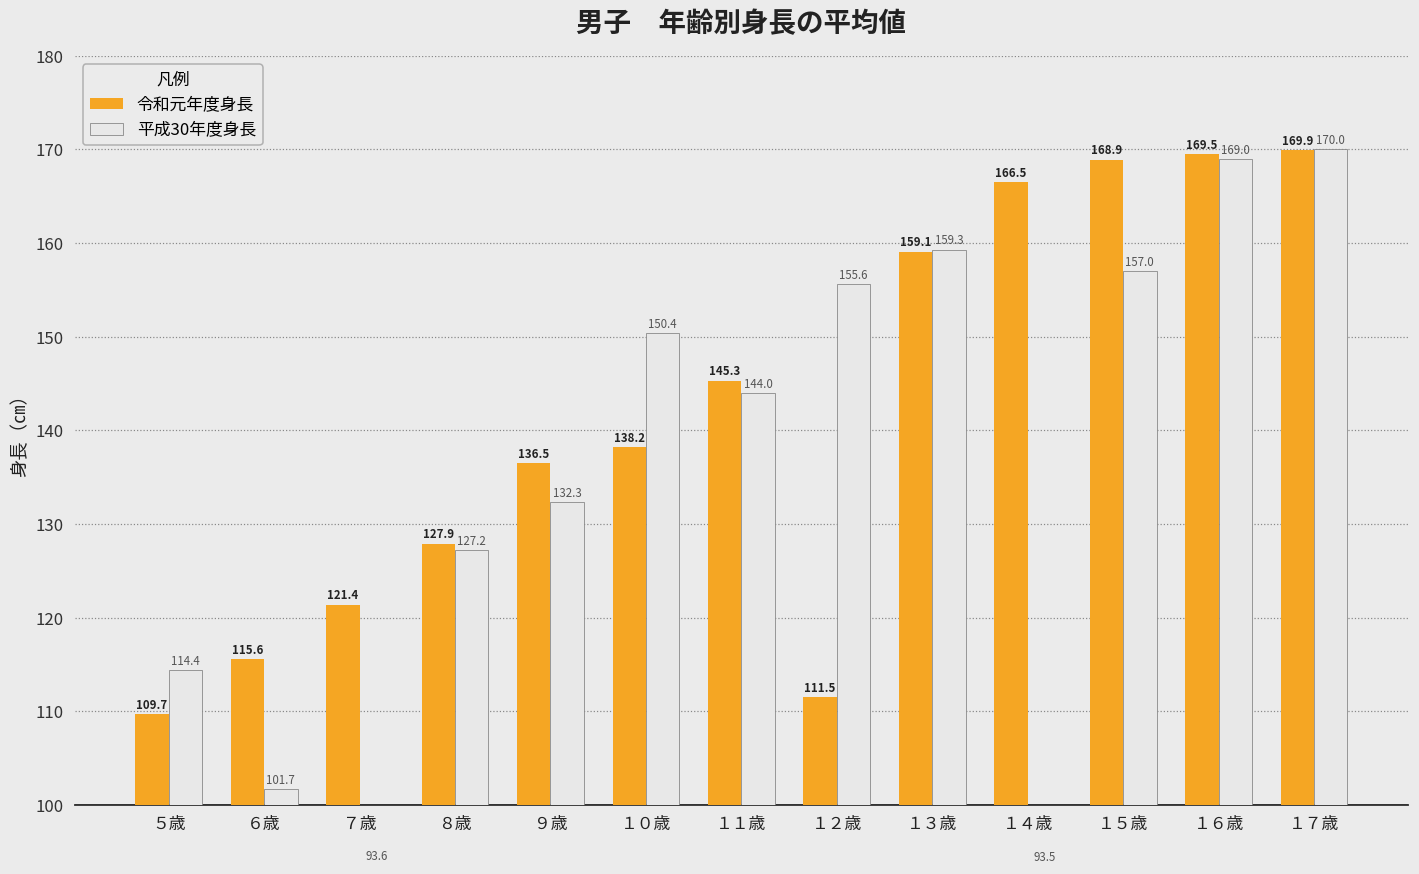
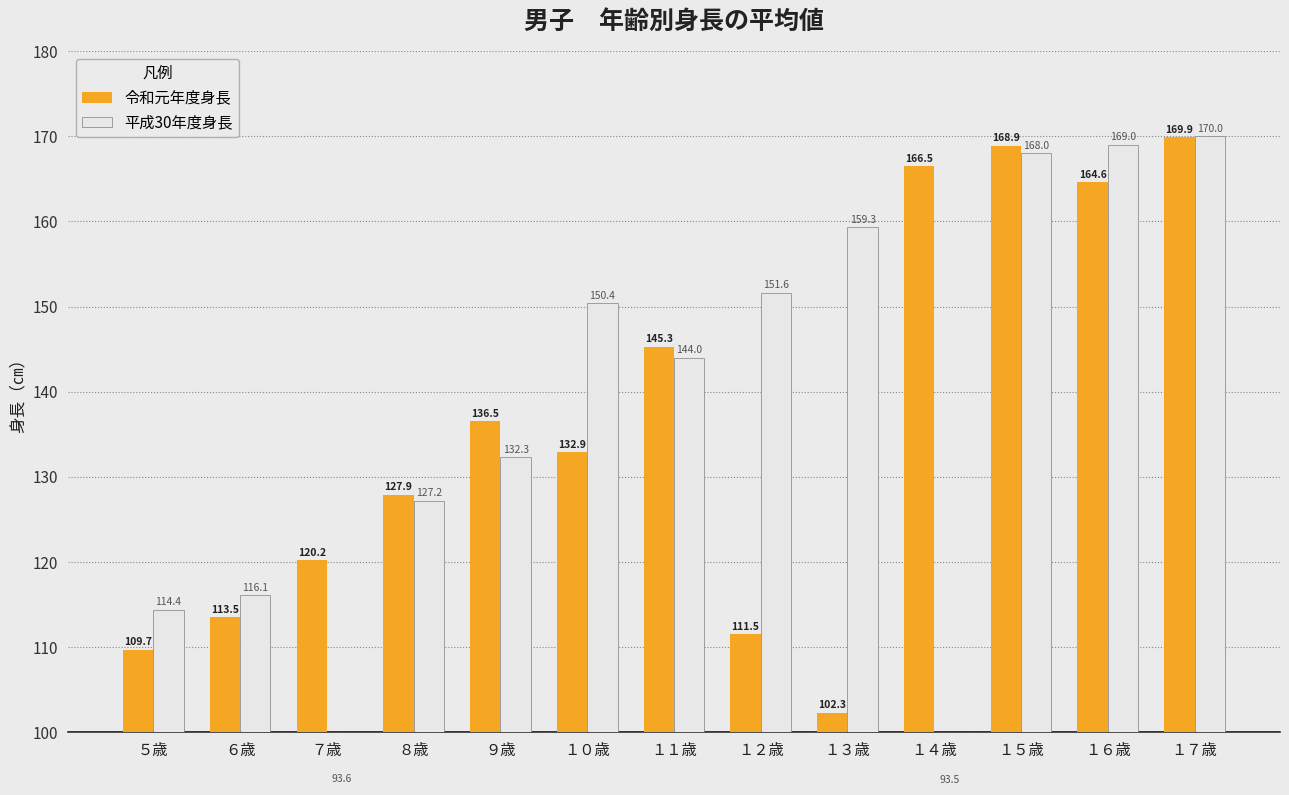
  {
    "令和元年度身長": {
      "５歳": 109.7,
-     "６歳": 115.6,
-     "７歳": 121.4,
+     "６歳": 113.5,
+     "７歳": 120.2,
      "８歳": 127.9,
      "９歳": 136.5,
-     "１０歳": 138.2,
+     "１０歳": 132.9,
      "１１歳": 145.3,
      "１２歳": 111.5,
-     "１３歳": 159.1,
+     "１３歳": 102.3,
      "１４歳": 166.5,
      "１５歳": 168.9,
-     "１６歳": 169.5,
+     "１６歳": 164.6,
      "１７歳": 169.9
    },
    "平成30年度身長": {
      "５歳": 114.4,
-     "６歳": 101.7,
+     "６歳": 116.1,
      "８歳": 127.2,
      "９歳": 132.3,
      "１０歳": 150.4,
      "１１歳": 144.0,
-     "１２歳": 155.6,
+     "１２歳": 151.6,
      "１３歳": 159.3,
-     "１５歳": 157.0,
+     "１５歳": 168.0,
      "１６歳": 169.0,
      "１７歳": 170.0
    }
  }
